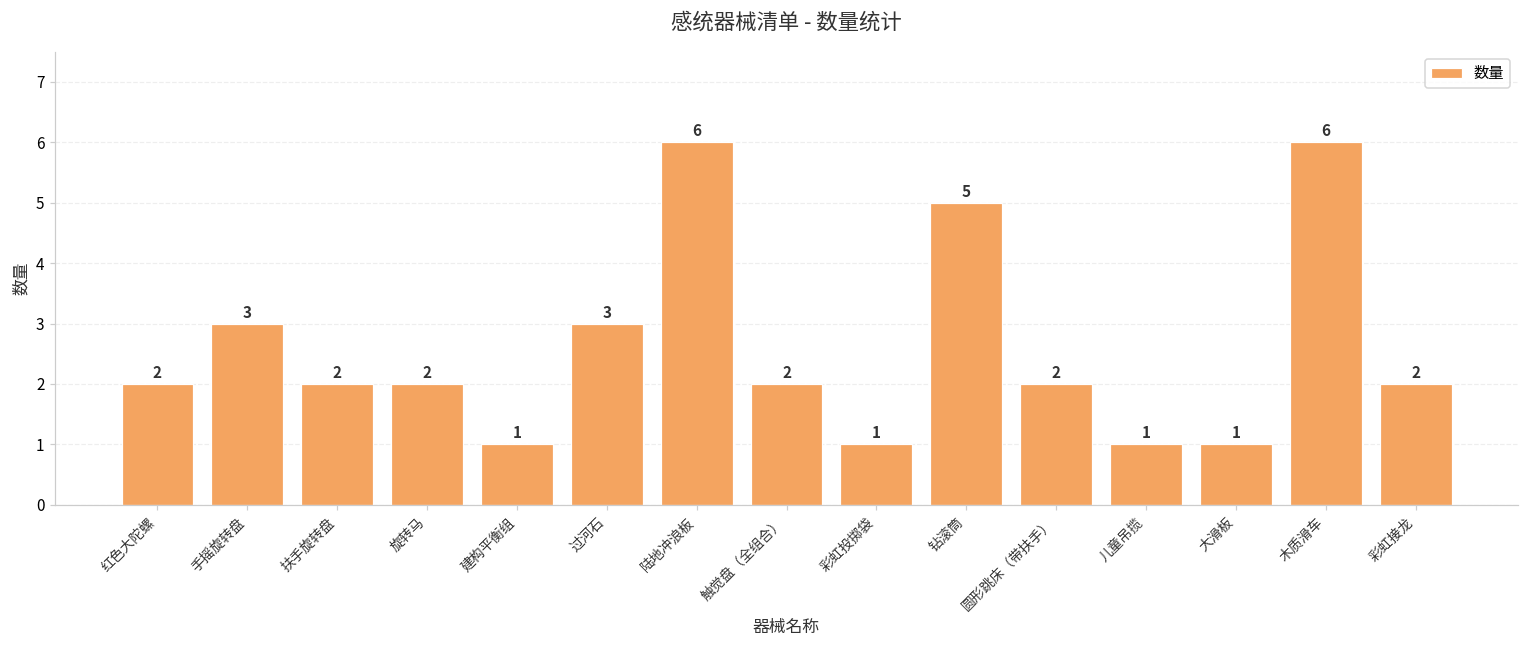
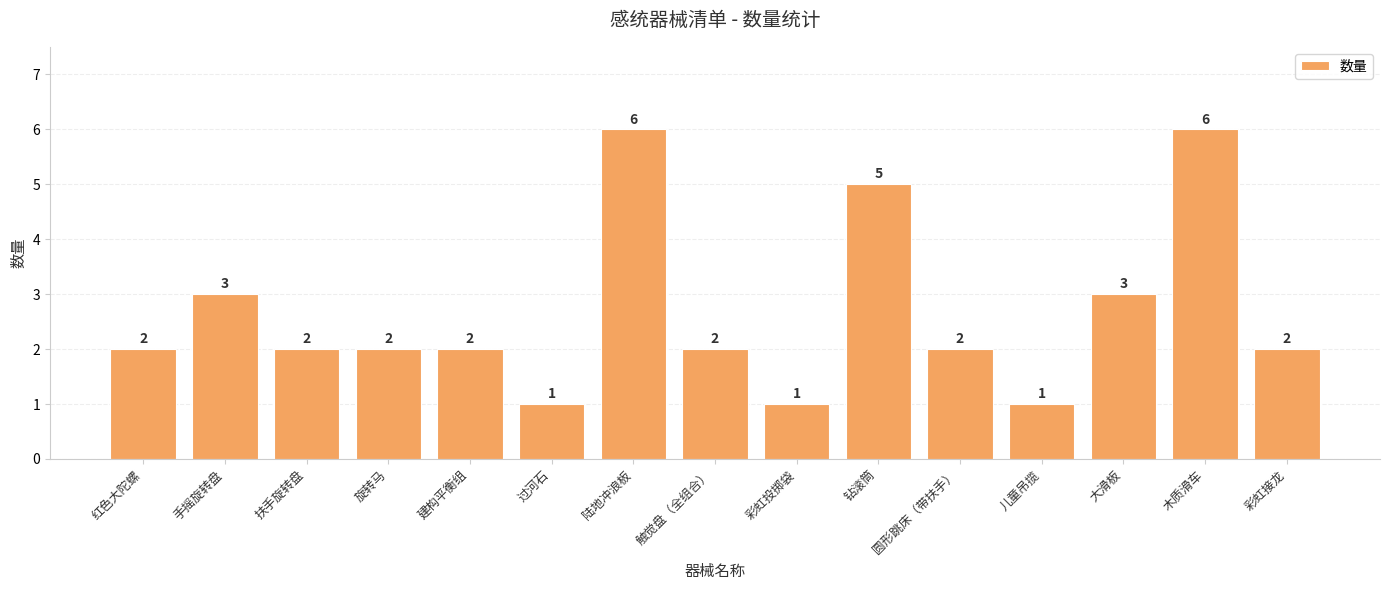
  {
    "红色大陀螺": 2,
    "手摇旋转盘": 3,
    "扶手旋转盘": 2,
    "旋转马": 2,
-   "建构平衡组": 1,
-   "过河石": 3,
+   "建构平衡组": 2,
+   "过河石": 1,
    "陆地冲浪板": 6,
    "触觉盘（全组合）": 2,
    "彩虹投掷袋": 1,
    "钻滚筒": 5,
    "圆形跳床（带扶手）": 2,
    "儿童吊揽": 1,
-   "大滑板": 1,
+   "大滑板": 3,
    "木质滑车": 6,
    "彩虹接龙": 2
  }
